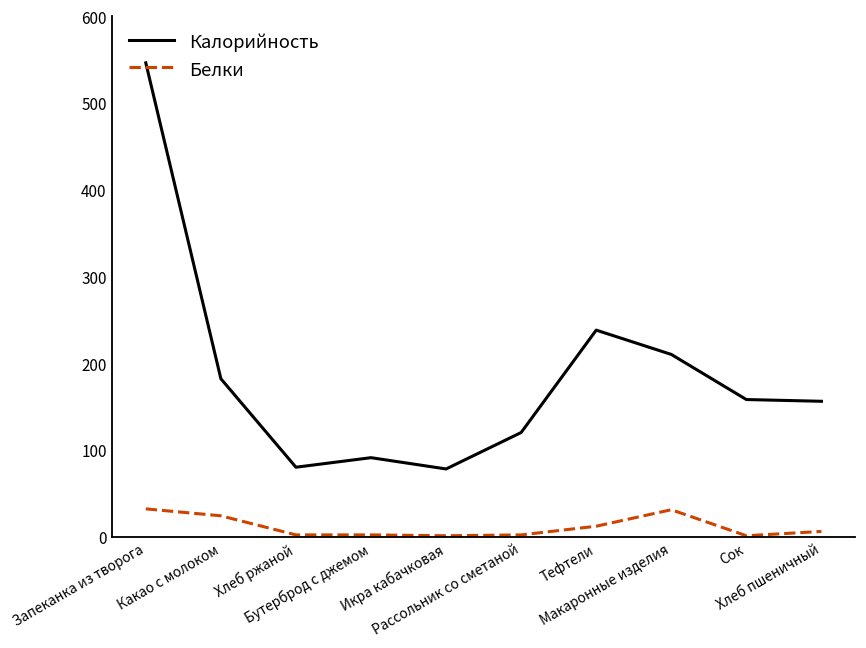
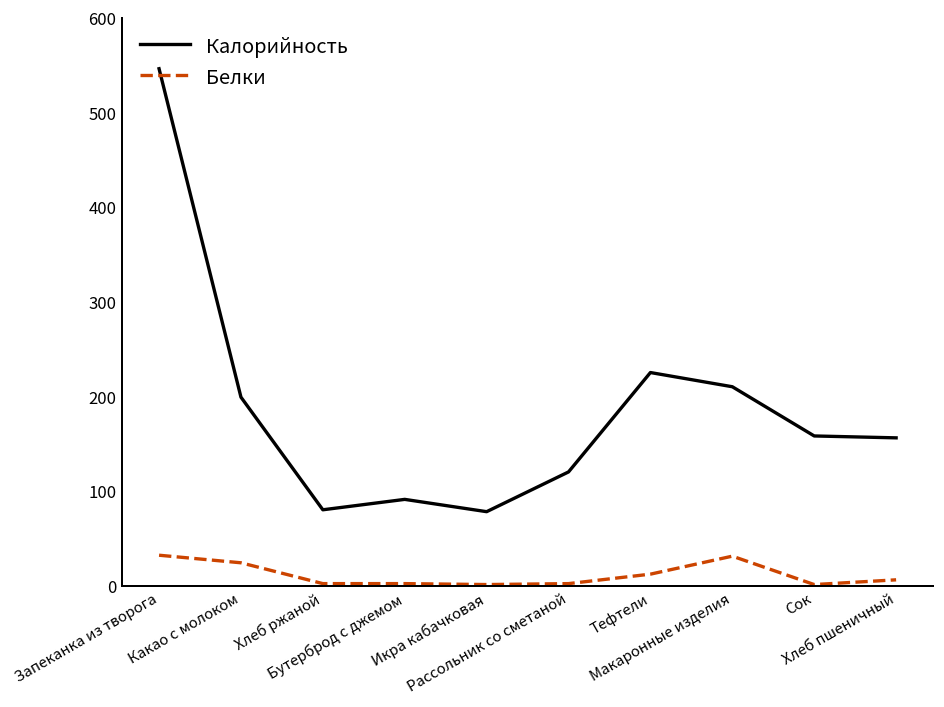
  {
    "Калорийность": {
      "Запеканка из творога": 550,
-     "Какао с молоком": 180,
+     "Какао с молоком": 200,
      "Хлеб ржаной": 80,
      "Бутерброд с джемом": 90,
      "Икра кабачковая": 80,
      "Рассольник со сметаной": 120,
-     "Тефтели": 240,
+     "Тефтели": 230,
      "Макаронные изделия": 210,
      "Сок": 160,
      "Хлеб пшеничный": 160
    },
    "Белки": {
      "Запеканка из творога": 30,
      "Какао с молоком": 20,
      "Хлеб ржаной": 0,
      "Бутерброд с джемом": 0,
      "Икра кабачковая": 0,
      "Рассольник со сметаной": 0,
      "Тефтели": 10,
      "Макаронные изделия": 30,
      "Сок": 0,
      "Хлеб пшеничный": 10
    }
  }
